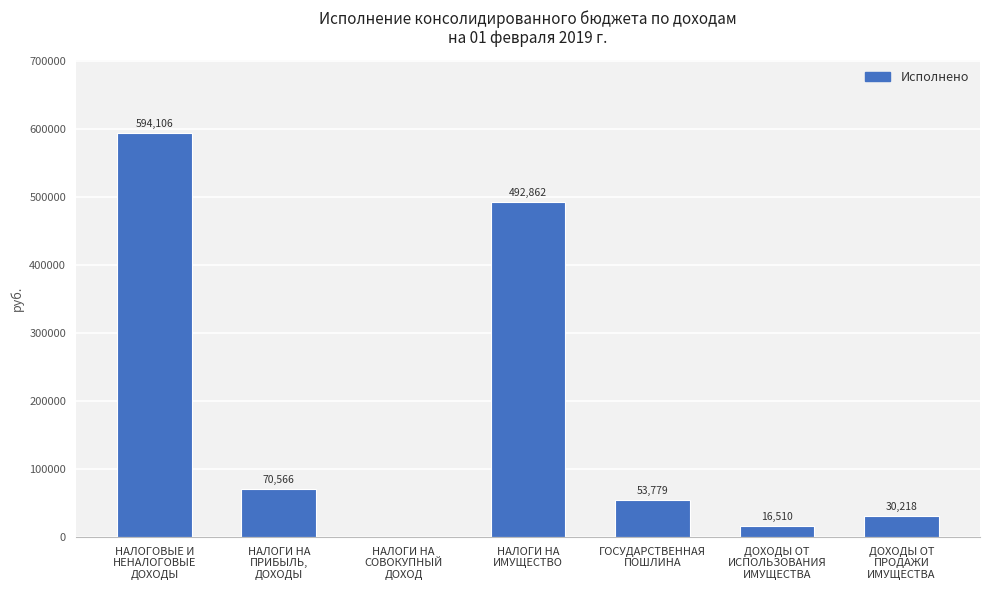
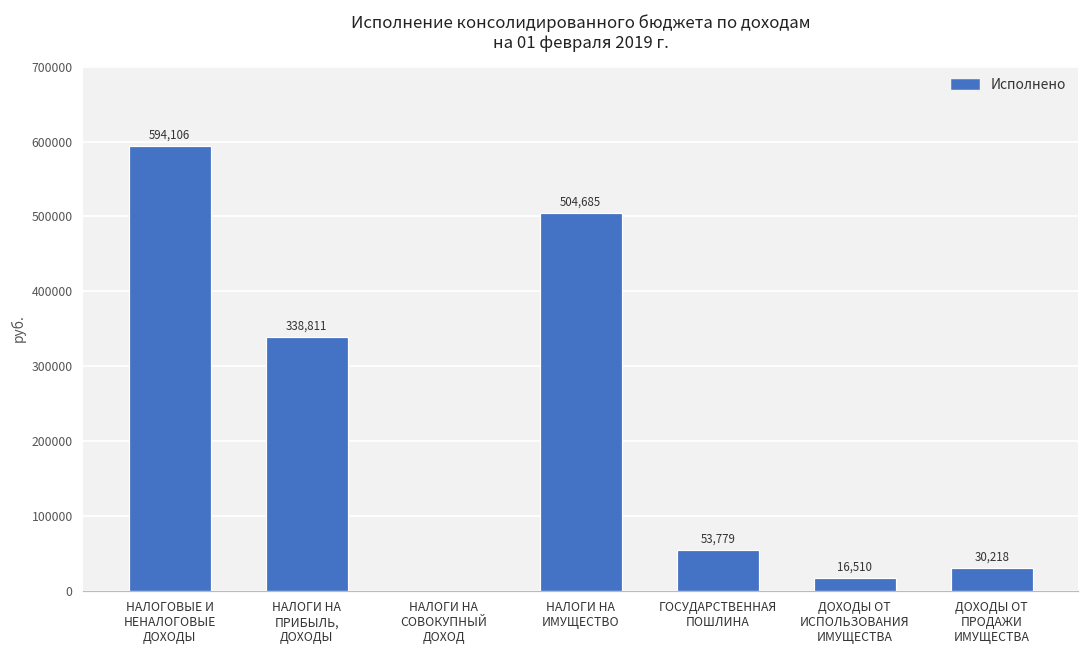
  {
    "НАЛОГОВЫЕ И НЕНАЛОГОВЫЕ ДОХОДЫ": "594,106",
-   "НАЛОГИ НА ПРИБЫЛЬ, ДОХОДЫ": "70,566",
-   "НАЛОГИ НА ИМУЩЕСТВО": "492,862",
+   "НАЛОГИ НА ПРИБЫЛЬ, ДОХОДЫ": "338,811",
+   "НАЛОГИ НА ИМУЩЕСТВО": "504,685",
    "ГОСУДАРСТВЕННАЯ ПОШЛИНА": "53,779",
    "ДОХОДЫ ОТ ИСПОЛЬЗОВАНИЯ ИМУЩЕСТВА": "16,510",
    "ДОХОДЫ ОТ ПРОДАЖИ ИМУЩЕСТВА": "30,218"
  }
